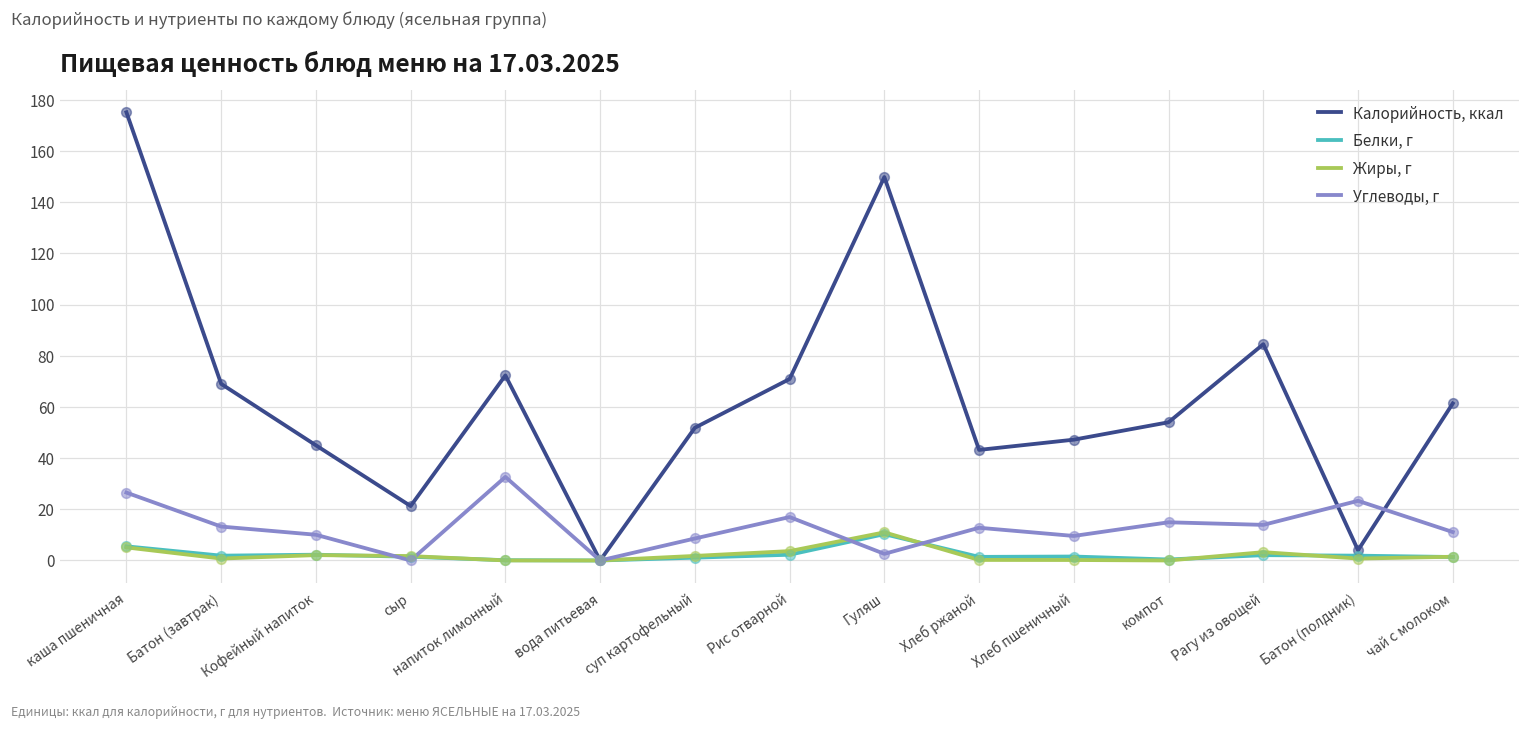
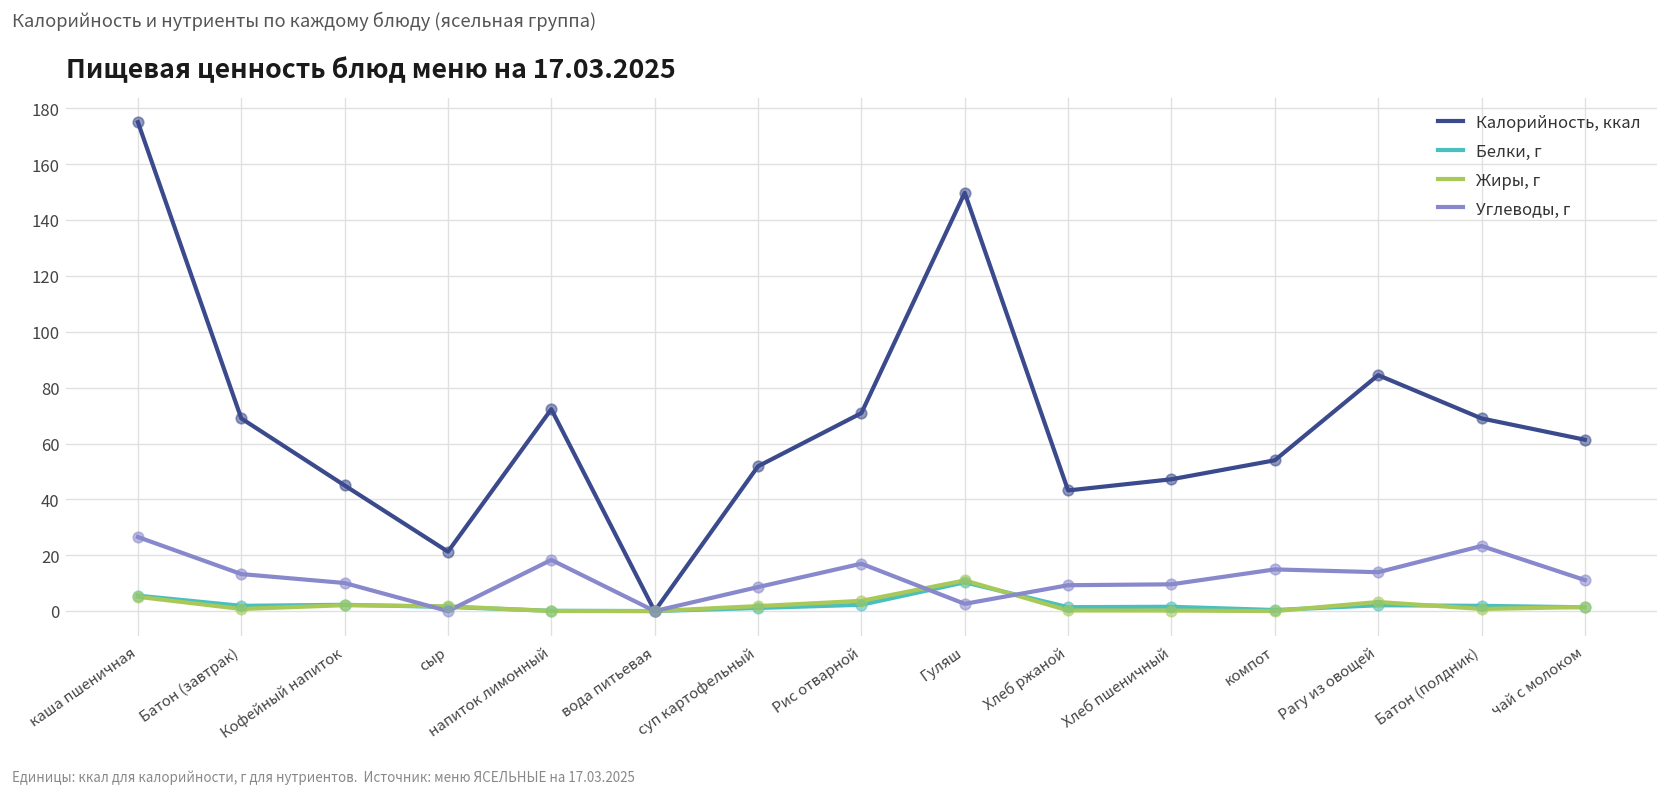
  {
    "Калорийность, ккал": {
      "каша пшеничная": 175,
      "Батон (завтрак)": 69,
      "Кофейный напиток": 45,
      "сыр": 21,
      "напиток лимонный": 72,
      "суп картофельный": 52,
      "Рис отварной": 71,
      "Гуляш": 150,
      "Хлеб ржаной": 43,
      "Хлеб пшеничный": 47,
      "компот": 54,
      "Рагу из овощей": 85,
-     "Батон (полдник)": 4,
+     "Батон (полдник)": 69,
      "чай с молоком": 61
    },
    "Белки, г": {
      "Батон (завтрак)": 2,
      "Рис отварной": 2,
      "Хлеб ржаной": 1,
      "Хлеб пшеничный": 2,
      "Рагу из овощей": 2,
      "Батон (полдник)": 2
    },
    "Жиры, г": {
      "Батон (завтрак)": 1,
      "Рис отварной": 4,
      "Хлеб ржаной": 0,
      "Хлеб пшеничный": 0,
      "Рагу из овощей": 3,
      "Батон (полдник)": 1
    },
    "Углеводы, г": {
      "каша пшеничная": 27,
      "Батон (завтрак)": 13,
      "Кофейный напиток": 10,
      "сыр": 0,
-     "напиток лимонный": 33,
+     "напиток лимонный": 18,
      "суп картофельный": 9,
      "Рис отварной": 17,
      "Гуляш": 3,
-     "Хлеб ржаной": 13,
+     "Хлеб ржаной": 9,
      "Хлеб пшеничный": 10,
      "компот": 15,
      "Рагу из овощей": 14,
      "Батон (полдник)": 23,
      "чай с молоком": 11
    }
  }
